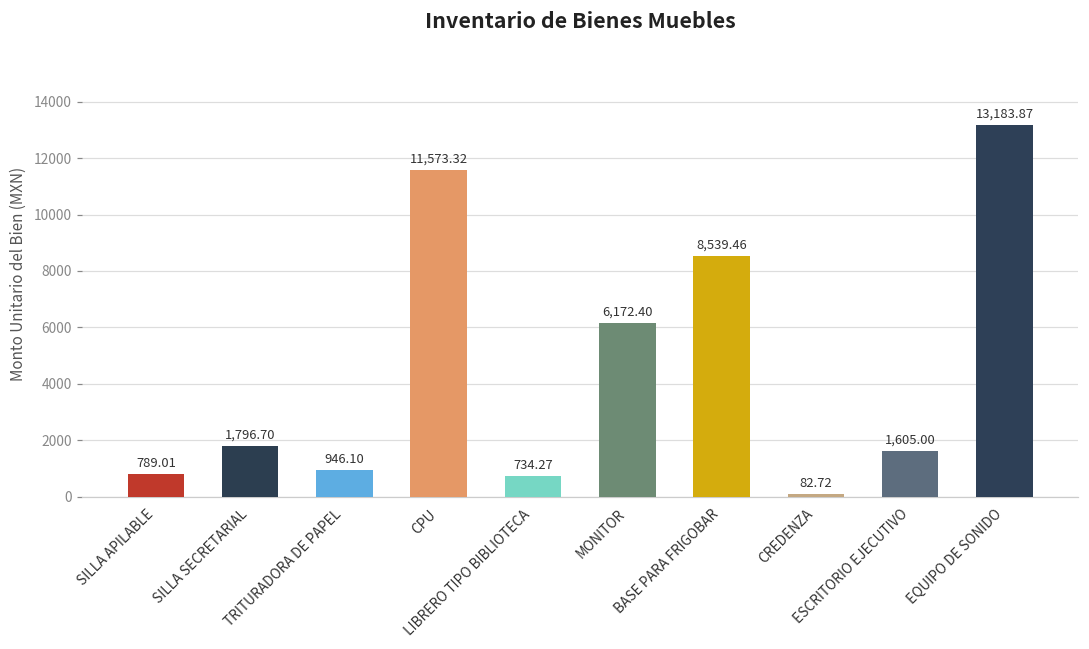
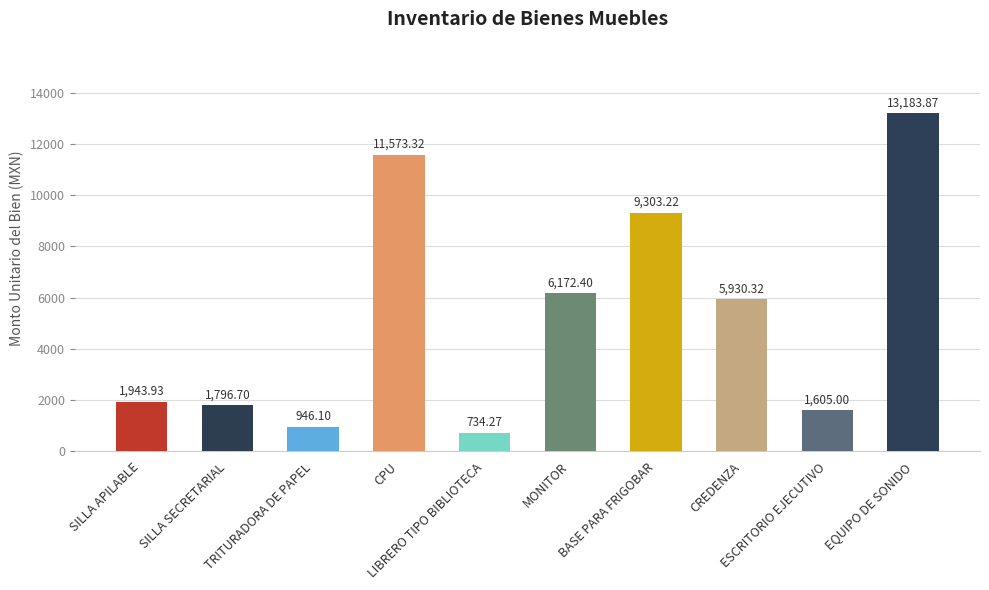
  {
-   "SILLA APILABLE": "789.01",
+   "SILLA APILABLE": "1,943.93",
    "SILLA SECRETARIAL": "1,796.70",
    "TRITURADORA DE PAPEL": "946.10",
    "CPU": "11,573.32",
    "LIBRERO TIPO BIBLIOTECA": "734.27",
    "MONITOR": "6,172.40",
-   "BASE PARA FRIGOBAR": "8,539.46",
-   "CREDENZA": "82.72",
+   "BASE PARA FRIGOBAR": "9,303.22",
+   "CREDENZA": "5,930.32",
    "ESCRITORIO EJECUTIVO": "1,605.00",
    "EQUIPO DE SONIDO": "13,183.87"
  }
